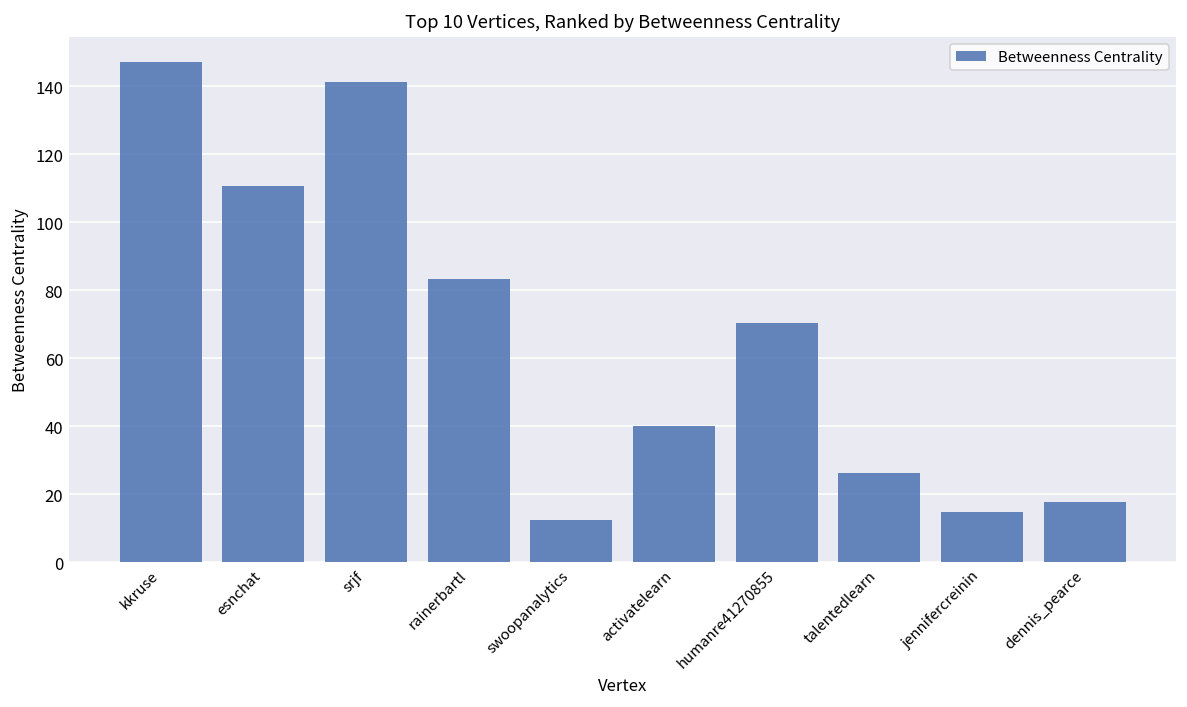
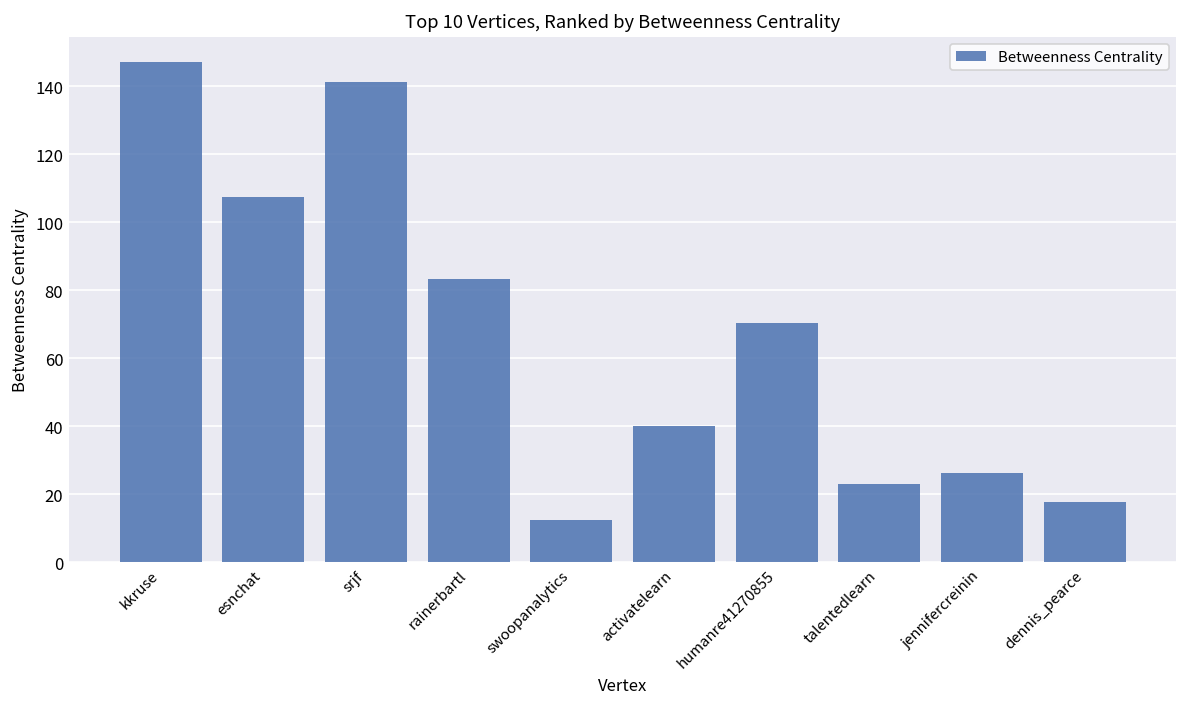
  {
    "kkruse": 147,
-   "esnchat": 111,
+   "esnchat": 108,
    "srjf": 141,
    "rainerbartl": 83,
    "swoopanalytics": 12,
    "activatelearn": 40,
    "humanre41270855": 70,
-   "talentedlearn": 26,
-   "jennifercreinin": 15,
+   "talentedlearn": 23,
+   "jennifercreinin": 26,
    "dennis_pearce": 18
  }
